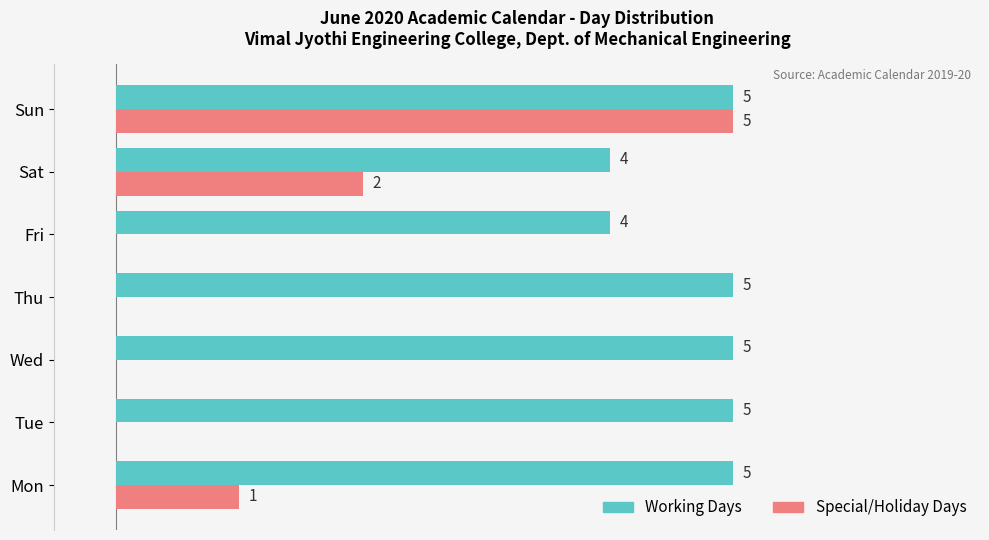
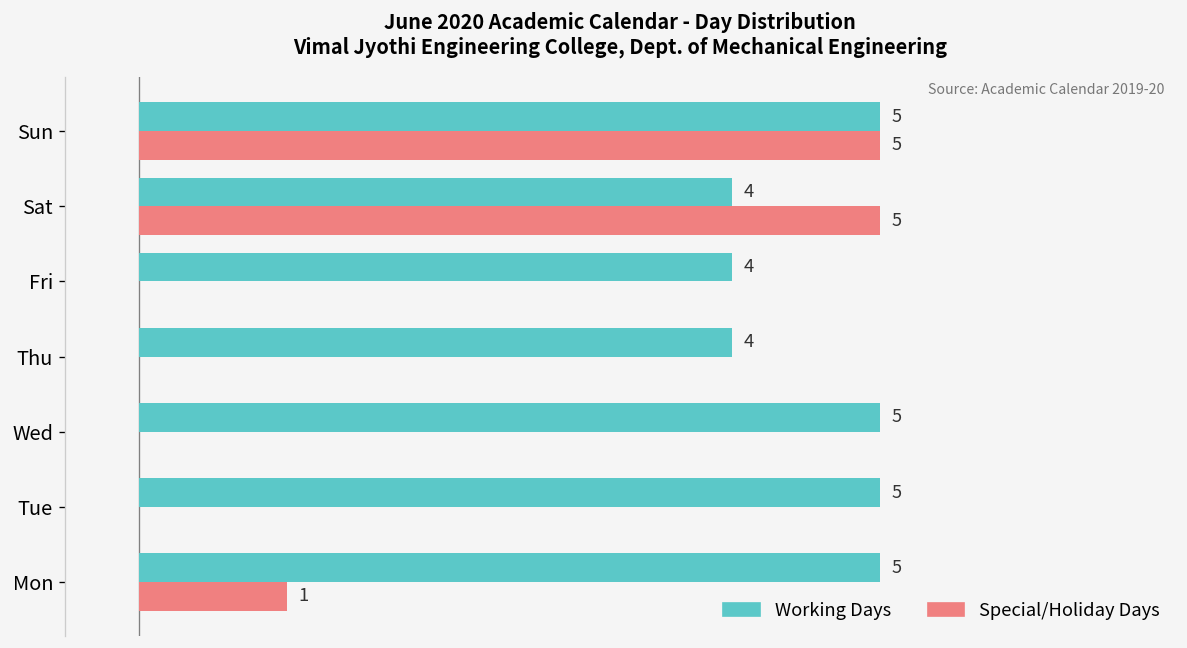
  {
    "Working Days": {
      "Sun": 5,
      "Sat": 4,
      "Fri": 4,
-     "Thu": 5,
+     "Thu": 4,
      "Wed": 5,
      "Tue": 5,
      "Mon": 5
    },
    "Special/Holiday Days": {
      "Sun": 5,
-     "Sat": 2,
+     "Sat": 5,
      "Mon": 1
    }
  }
